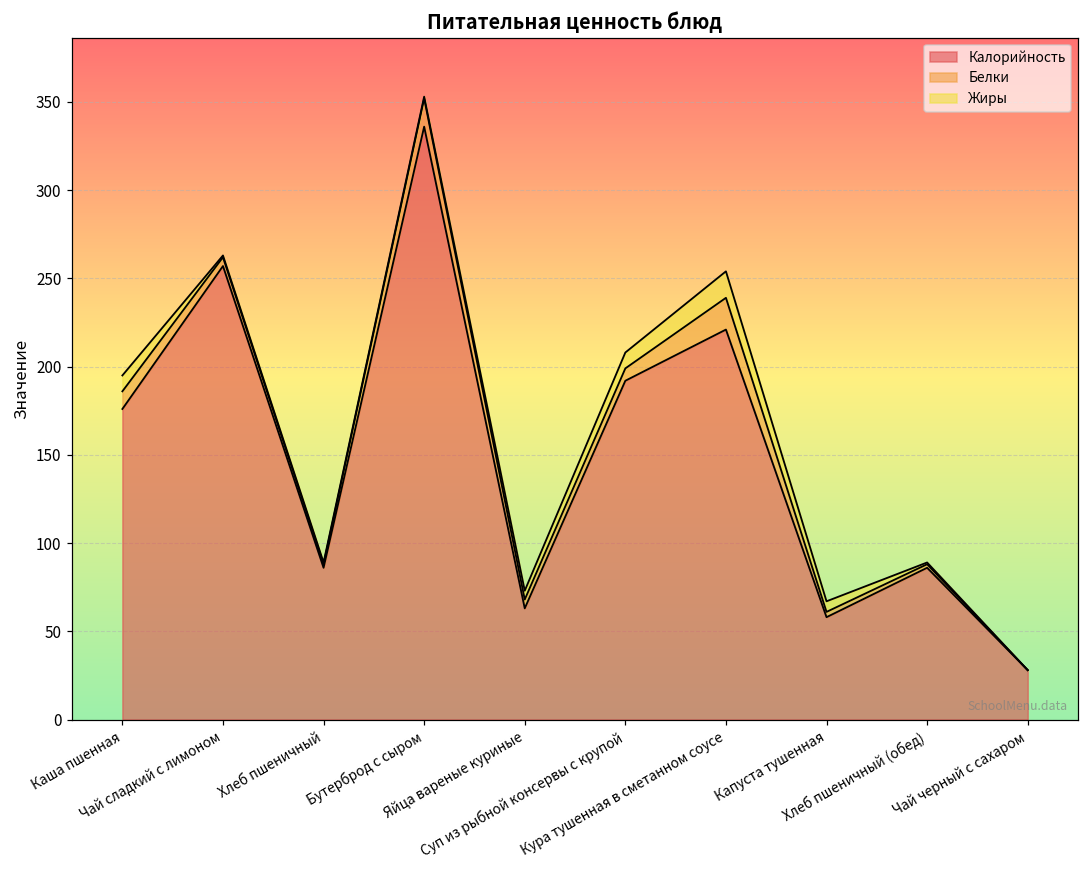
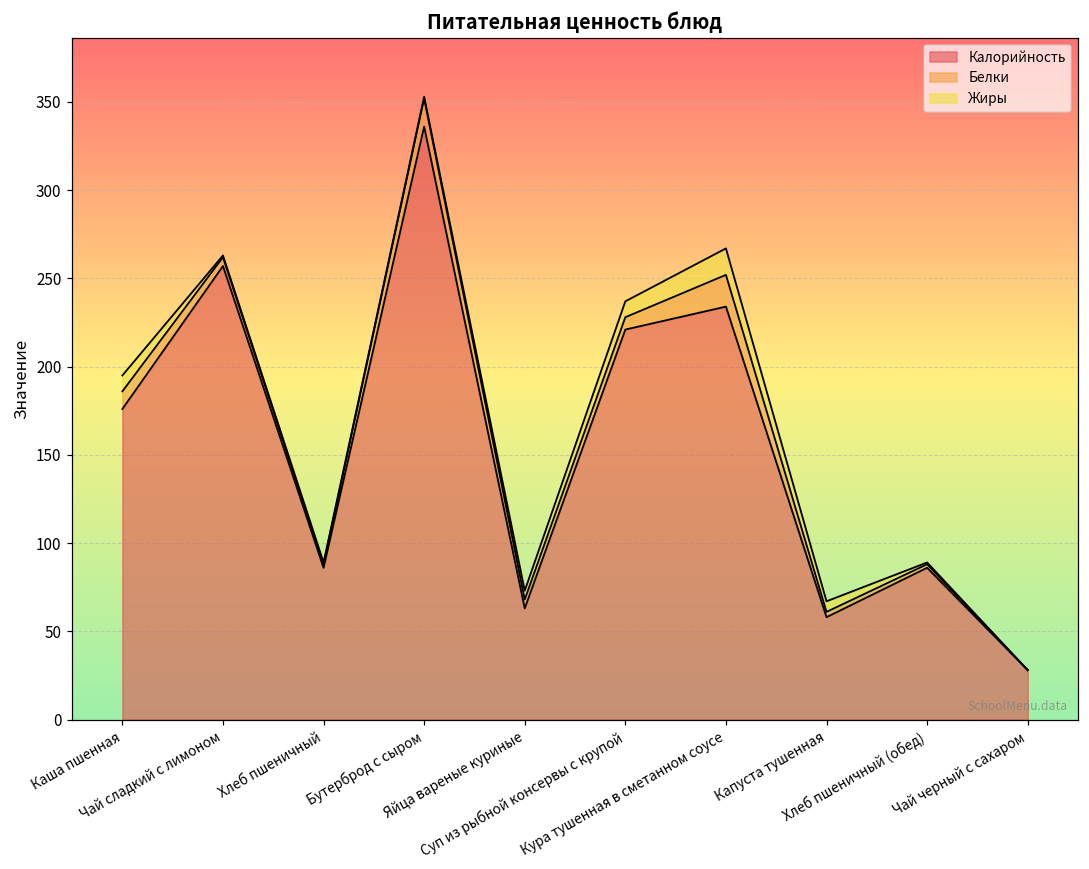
  {
    "Калорийность": {
      "Каша пшенная": 176,
      "Чай сладкий с лимоном": 257,
      "Хлеб пшеничный": 86,
      "Бутерброд с сыром": 336,
      "Яйца вареные куриные": 63,
-     "Суп из рыбной консервы с крупой": 192,
-     "Кура тушенная в сметанном соусе": 221,
+     "Суп из рыбной консервы с крупой": 221,
+     "Кура тушенная в сметанном соусе": 234,
      "Капуста тушенная": 58,
      "Хлеб пшеничный (обед)": 86
    }
  }
